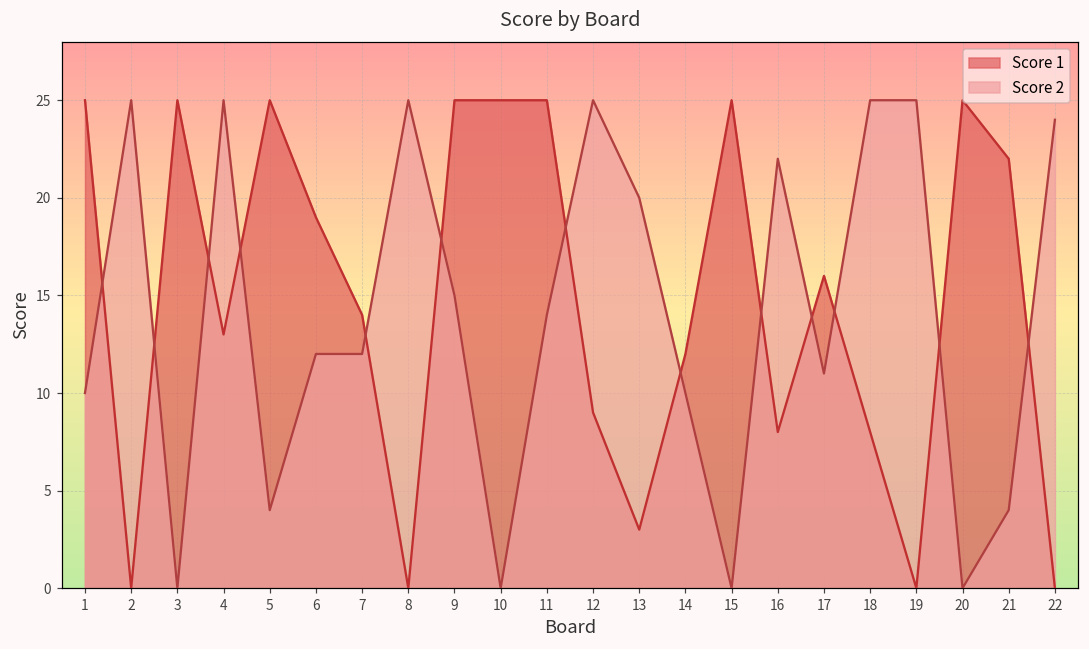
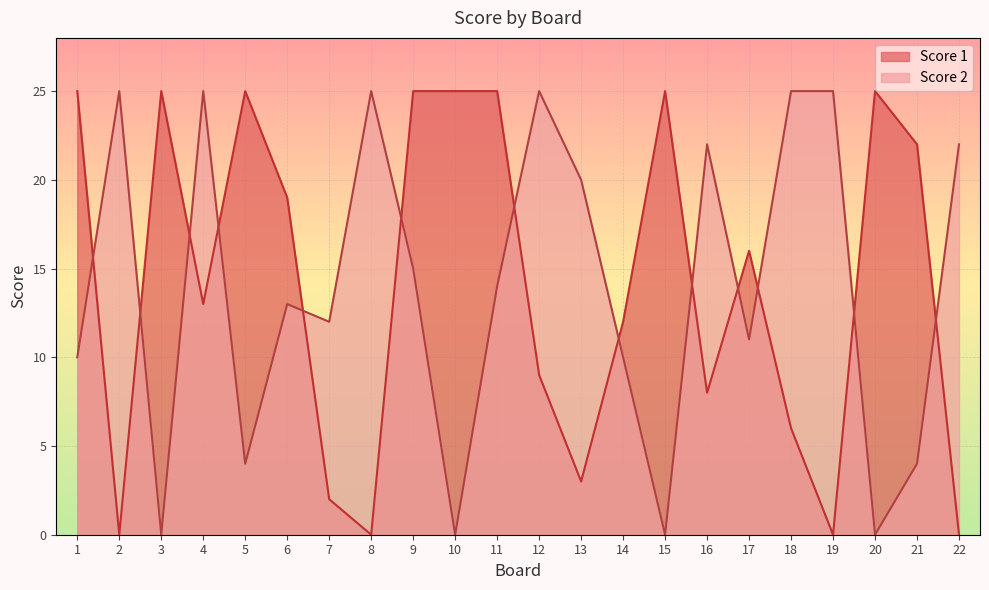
  {
    "Score 1": {
      "1": 25,
      "2": 0,
      "3": 25,
      "4": 13,
      "5": 25,
      "6": 19,
-     "7": 14,
+     "7": 2,
      "8": 0,
      "9": 25,
      "10": 25,
      "11": 25,
      "12": 9,
      "13": 3,
      "14": 12,
      "15": 25,
      "16": 8,
      "17": 16,
-     "18": 8,
+     "18": 6,
      "19": 0,
      "20": 25,
      "21": 22,
      "22": 0
    },
    "Score 2": {
      "1": 10,
      "2": 25,
      "3": 0,
      "4": 25,
      "5": 4,
-     "6": 12,
+     "6": 13,
      "7": 12,
      "8": 25,
      "9": 15,
      "10": 0,
      "11": 14,
      "12": 25,
      "13": 20,
      "14": 10,
      "15": 0,
      "16": 22,
      "17": 11,
      "18": 25,
      "19": 25,
      "20": 0,
      "21": 4,
-     "22": 24
+     "22": 22
    }
  }
